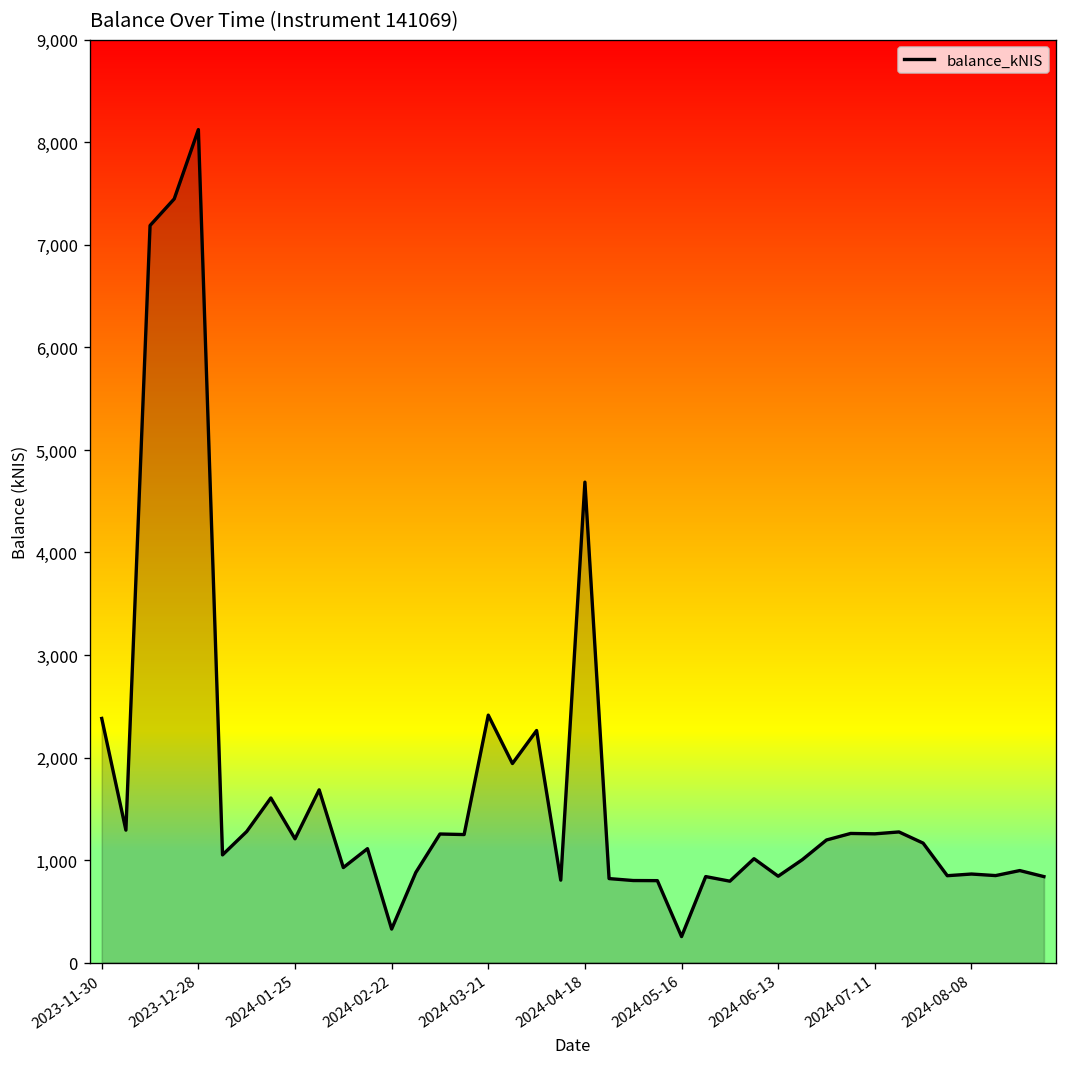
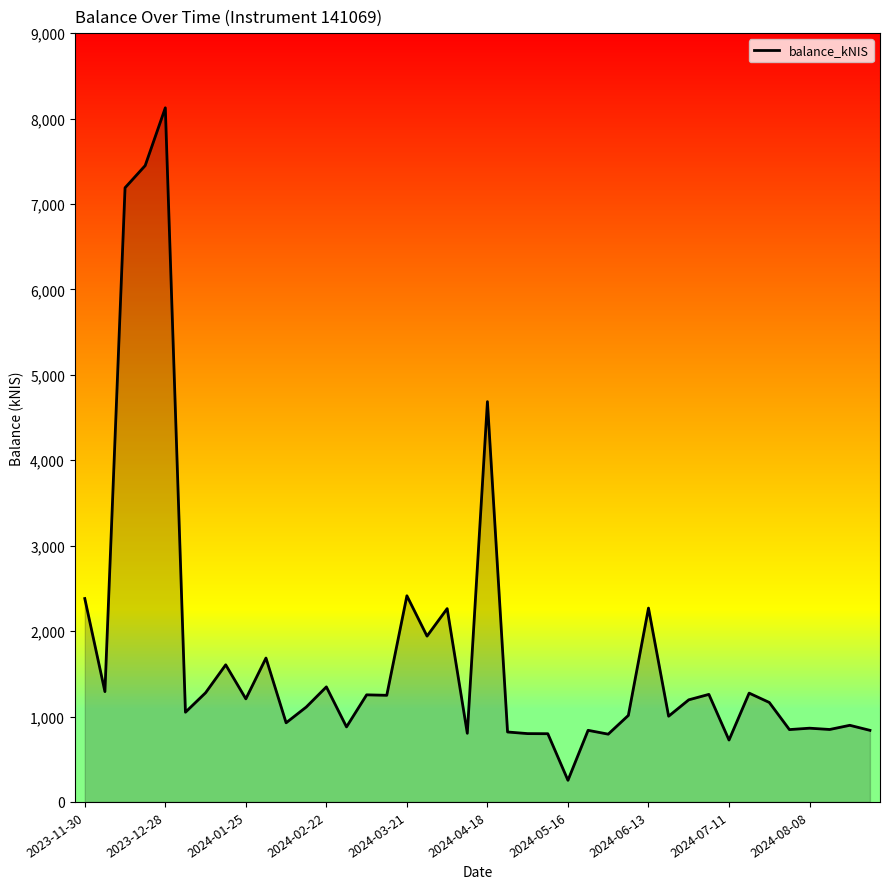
  {
    "balance_kNIS": {
      "2023-11-30": "2,400",
      "2023-12-28": "8,100",
      "2024-01-25": "1,200",
-     "2024-02-22": "300",
+     "2024-02-22": "1,300",
      "2024-03-21": "2,400",
      "2024-04-18": "4,700",
      "2024-05-16": "300",
-     "2024-06-13": "800",
-     "2024-07-11": "1,300",
+     "2024-06-13": "2,300",
+     "2024-07-11": "700",
      "2024-08-08": "900"
    }
  }
